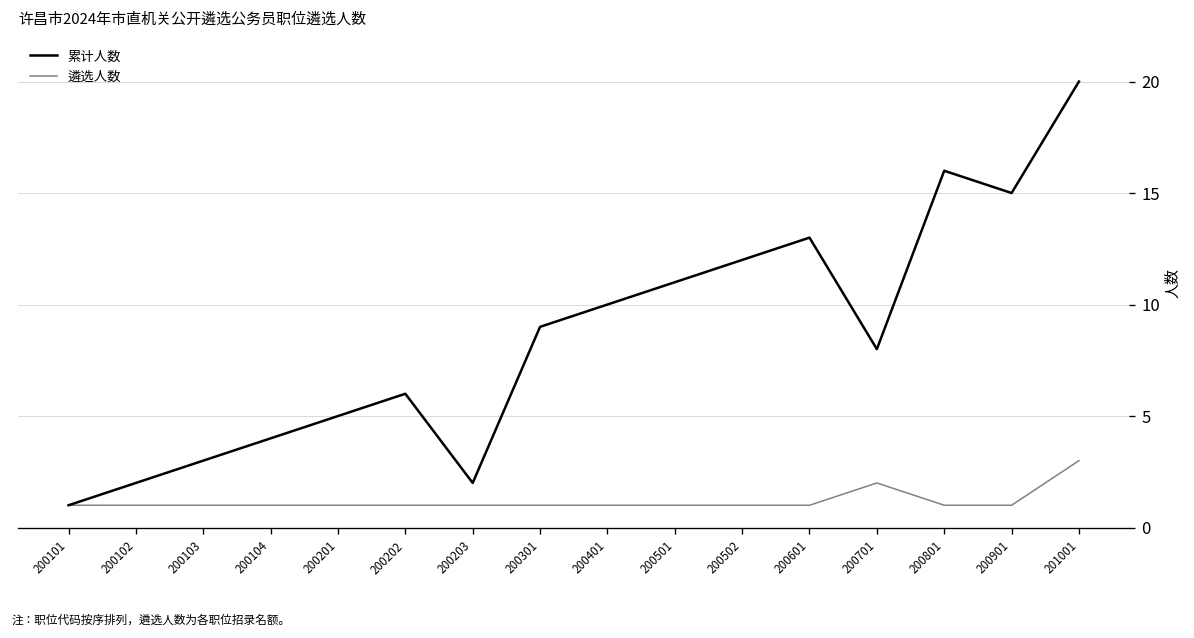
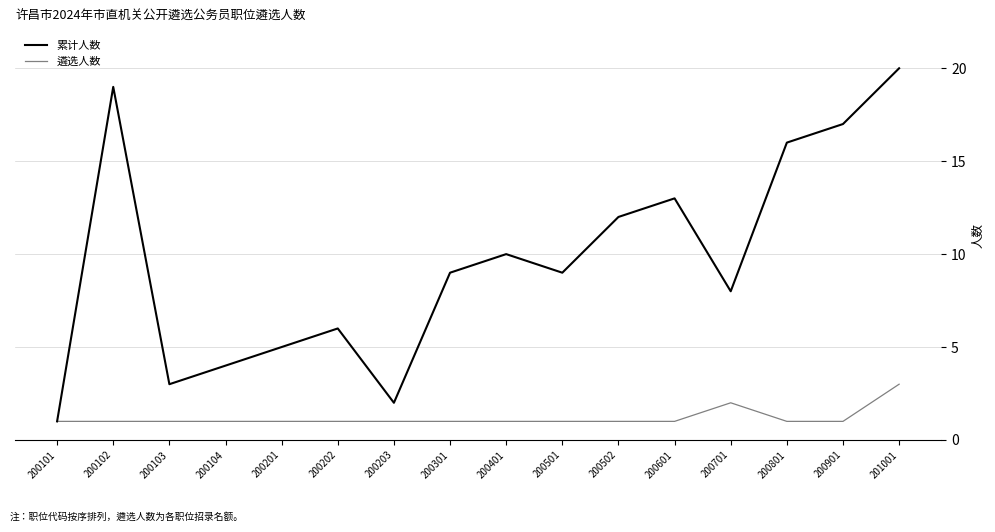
  {
    "累计人数": {
-     "200102": 2,
+     "200102": 19,
      "200103": 3,
      "200104": 4,
      "200201": 5,
      "200202": 6,
      "200203": 2,
      "200301": 9,
      "200401": 10,
-     "200501": 11,
+     "200501": 9,
      "200502": 12,
      "200601": 13,
      "200701": 8,
      "200801": 16,
-     "200901": 15,
+     "200901": 17,
      "201001": 20
    },
    "遴选人数": {
      "200102": 1,
      "200103": 1,
      "200104": 1,
      "200201": 1,
      "200202": 1,
      "200203": 1,
      "200301": 1,
      "200401": 1,
      "200501": 1,
      "200502": 1,
      "200601": 1,
      "200701": 2,
      "200801": 1,
      "200901": 1,
      "201001": 3
    }
  }
